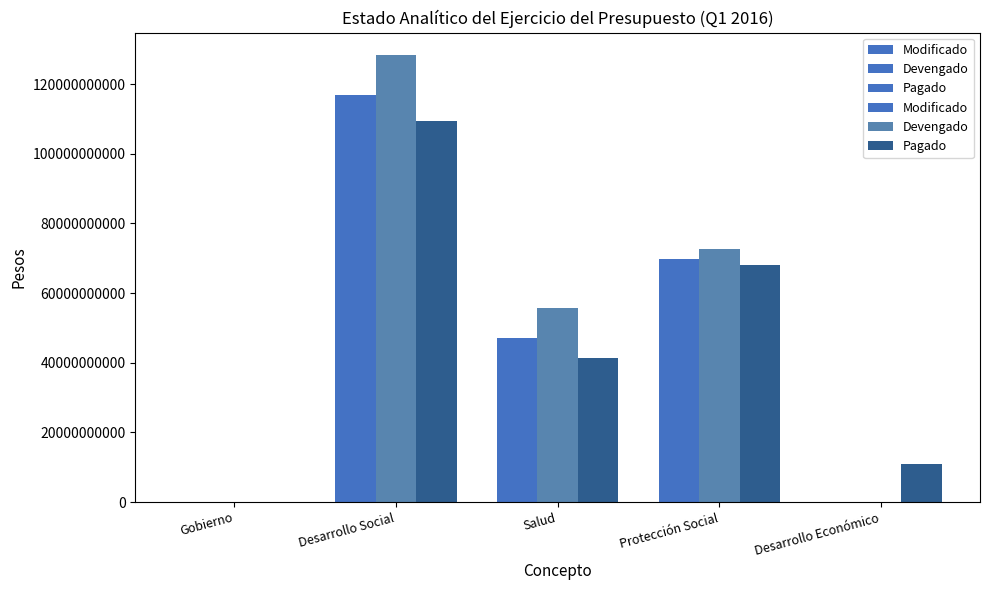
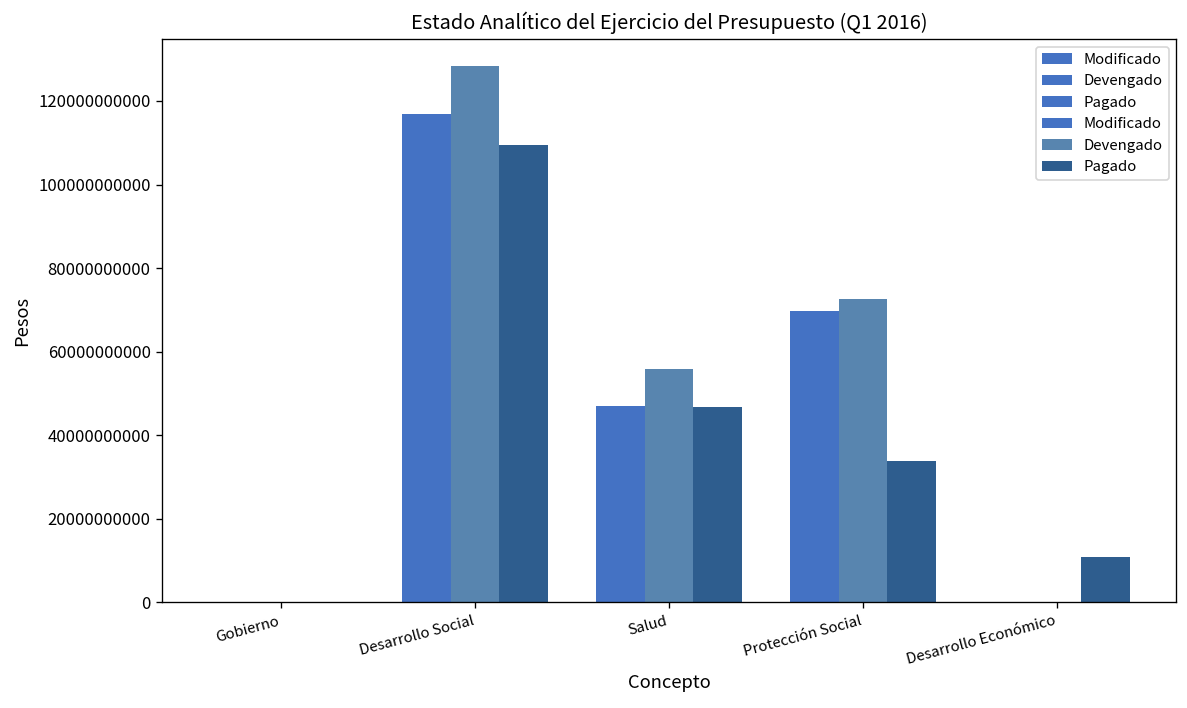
  {
    "Pagado": {
      "Desarrollo Social": 109000000000,
-     "Salud": 41000000000,
-     "Protección Social": 68000000000,
+     "Salud": 47000000000,
+     "Protección Social": 34000000000,
      "Desarrollo Económico": 11000000000
    }
  }
